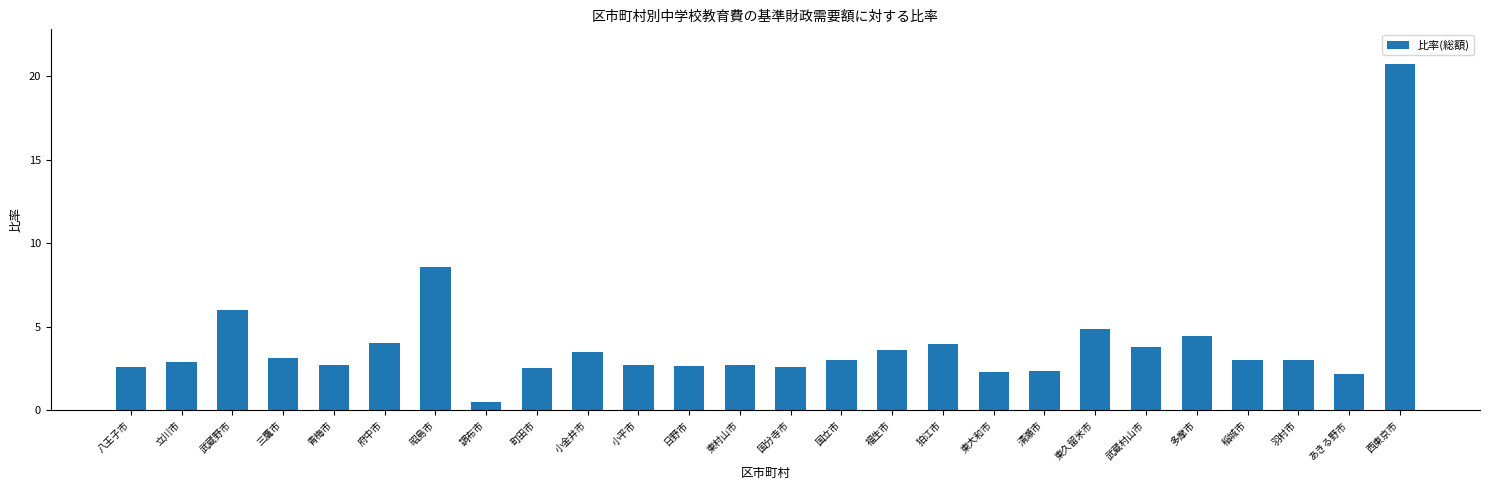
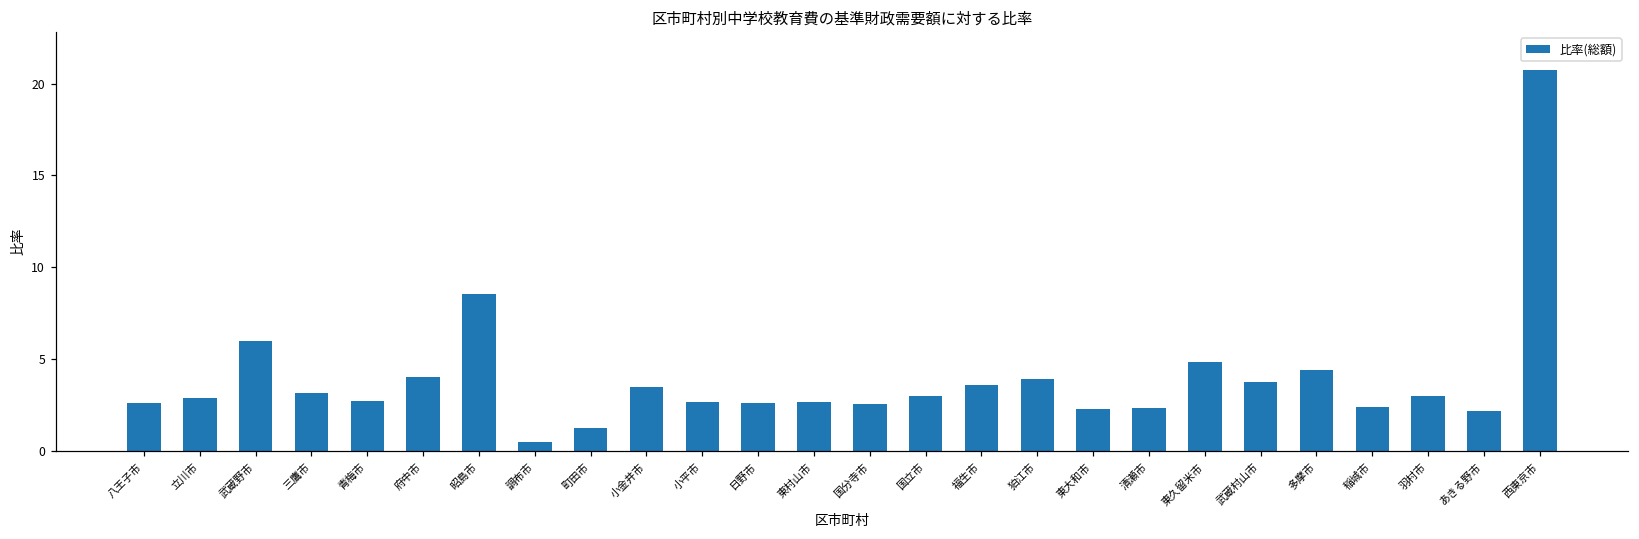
  {
    "八王子市": 2.6,
    "立川市": 2.9,
    "武蔵野市": 6.0,
    "三鷹市": 3.1,
    "青梅市": 2.7,
    "府中市": 4.0,
    "昭島市": 8.5,
    "調布市": 0.5,
-   "町田市": 2.5,
+   "町田市": 1.3,
    "小金井市": 3.5,
    "小平市": 2.7,
    "日野市": 2.6,
    "東村山市": 2.7,
    "国分寺市": 2.6,
    "国立市": 3.0,
    "福生市": 3.6,
    "狛江市": 4.0,
    "東大和市": 2.3,
    "清瀬市": 2.4,
    "東久留米市": 4.8,
    "武蔵村山市": 3.8,
    "多摩市": 4.4,
-   "稲城市": 3.0,
+   "稲城市": 2.4,
    "羽村市": 3.0,
    "あきる野市": 2.2,
    "西東京市": 20.7
  }
